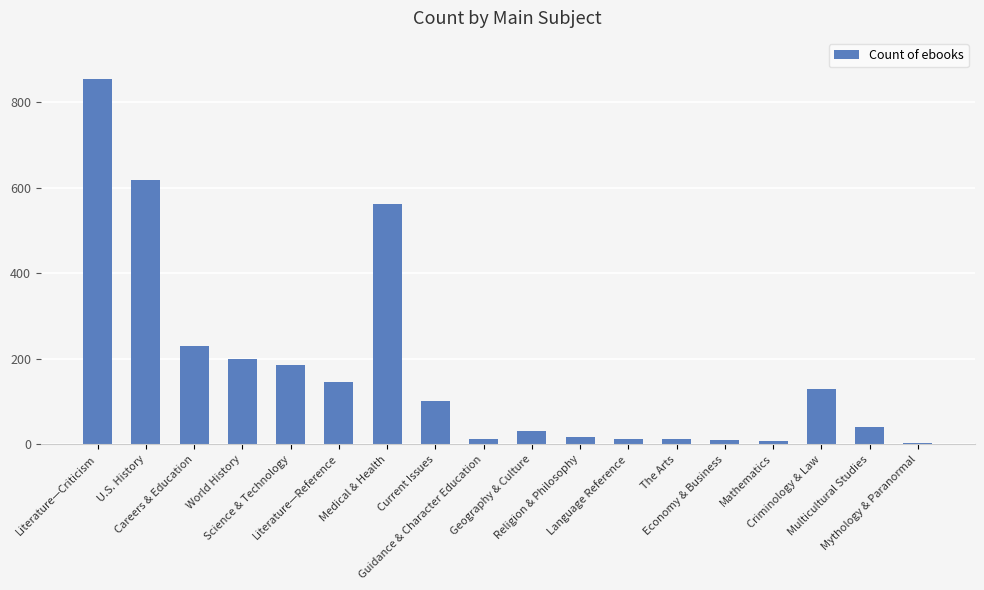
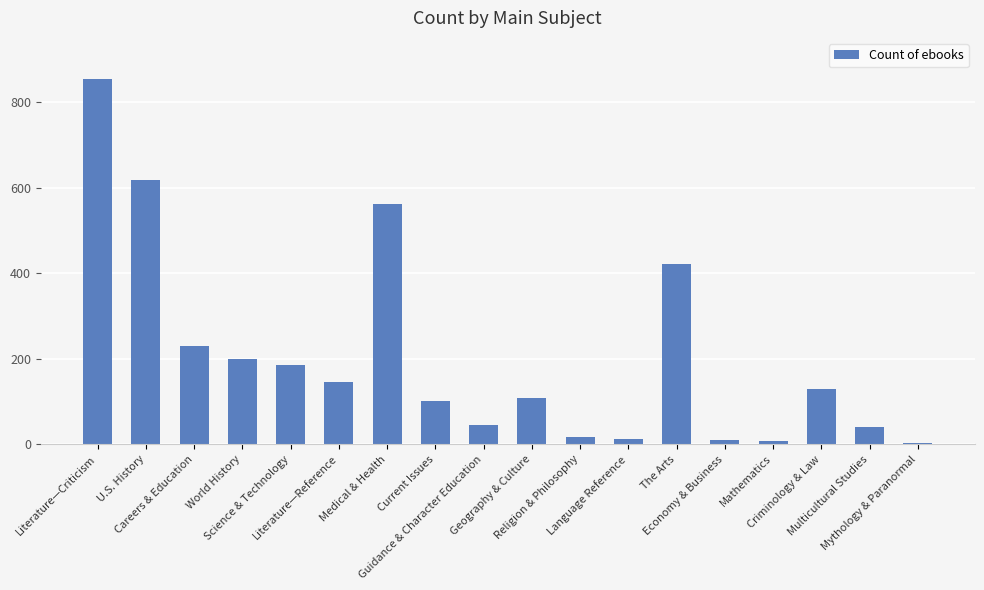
  {
    "Literature—Criticism": 850,
    "U.S. History": 620,
    "Careers & Education": 230,
    "World History": 200,
    "Science & Technology": 190,
    "Literature—Reference": 150,
    "Medical & Health": 560,
    "Current Issues": 100,
-   "Guidance & Character Education": 10,
-   "Geography & Culture": 30,
+   "Guidance & Character Education": 50,
+   "Geography & Culture": 110,
    "Religion & Philosophy": 20,
    "Language Reference": 10,
-   "The Arts": 10,
+   "The Arts": 420,
    "Economy & Business": 10,
    "Mathematics": 10,
    "Criminology & Law": 130,
    "Multicultural Studies": 40
  }
